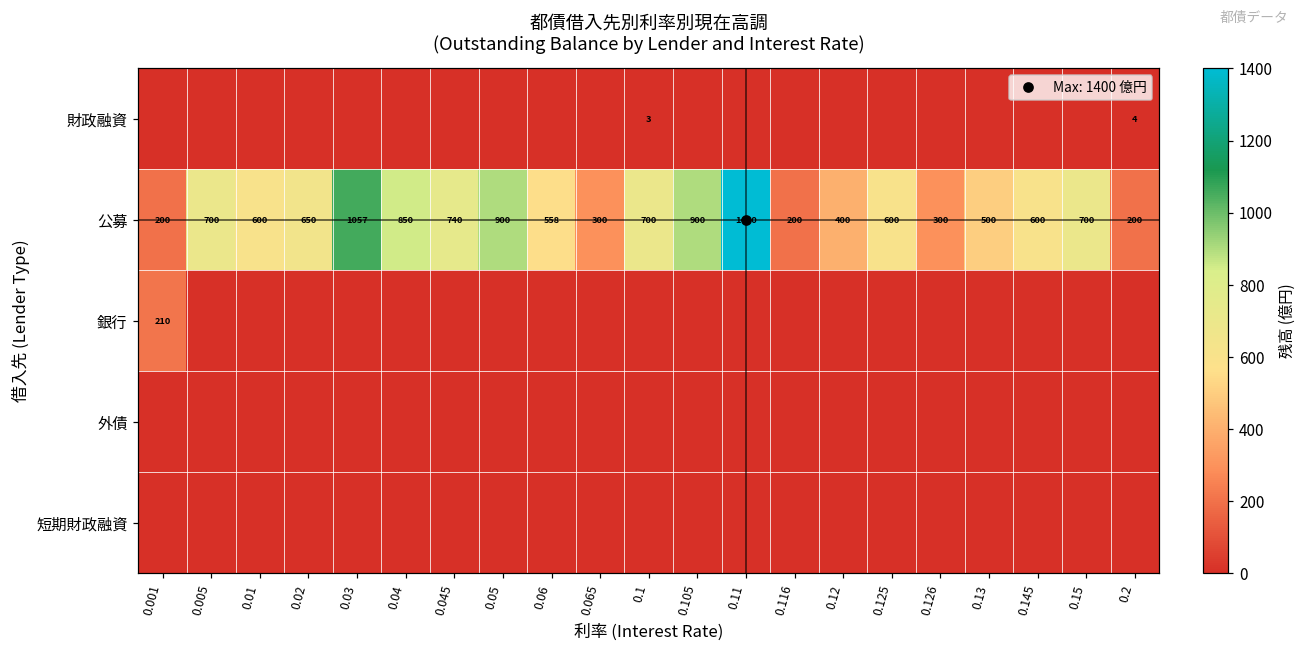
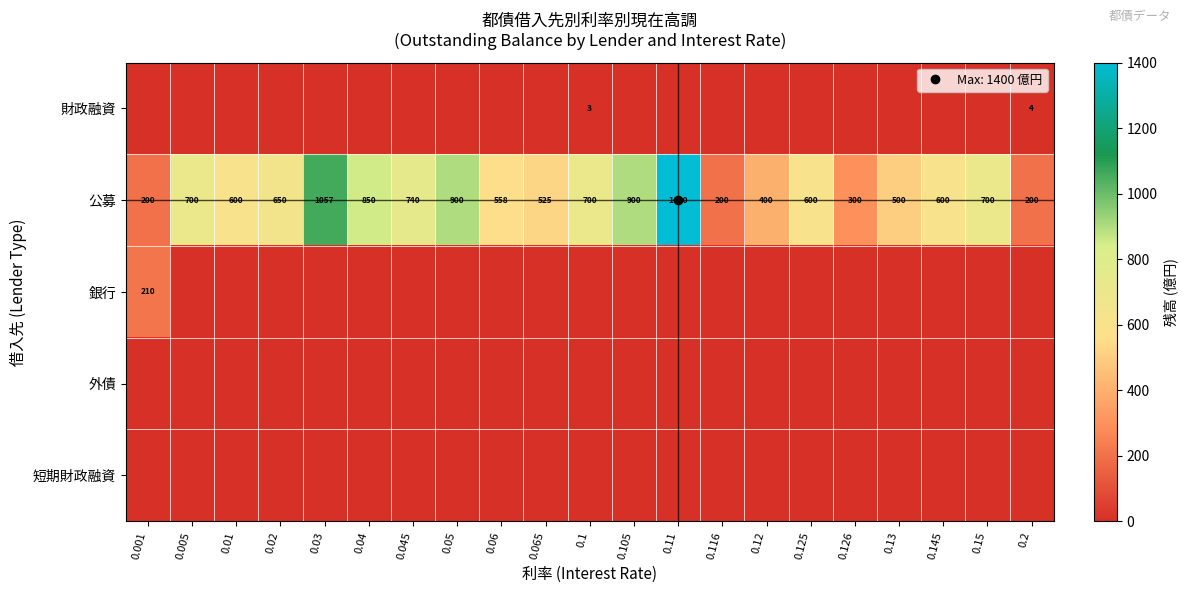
  {
    "財政融資": {
      "0.1": 3,
      "0.2": 4
    },
    "公募": {
      "0.001": 200,
      "0.005": 700,
      "0.01": 600,
      "0.02": 650,
      "0.03": 1057,
      "0.04": 850,
      "0.045": 740,
      "0.05": 900,
      "0.06": 558,
-     "0.065": 300,
+     "0.065": 525,
      "0.1": 700,
      "0.105": 900,
      "0.116": 200,
      "0.12": 400,
      "0.125": 600,
      "0.126": 300,
      "0.13": 500,
      "0.145": 600,
      "0.15": 700,
      "0.2": 200
    },
    "銀行": {
      "0.001": 210
    }
  }
